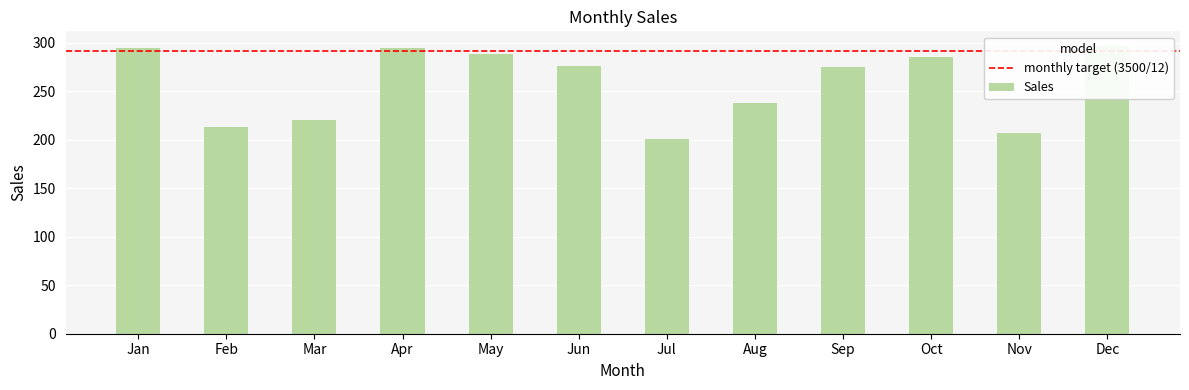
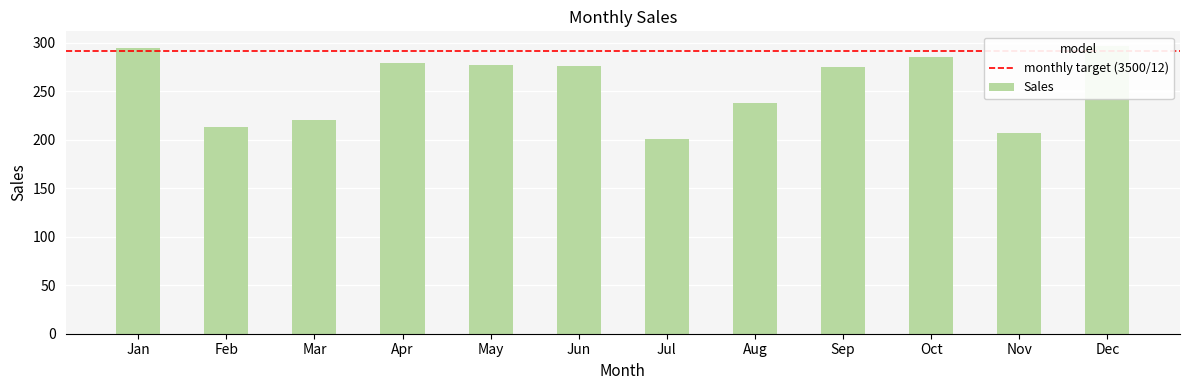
  {
    "Jan": 300,
    "Feb": 210,
    "Mar": 220,
-   "Apr": 300,
-   "May": 290,
+   "Apr": 280,
+   "May": 280,
    "Jun": 280,
    "Jul": 200,
    "Aug": 240,
    "Sep": 280,
    "Oct": 290,
    "Nov": 210
  }
